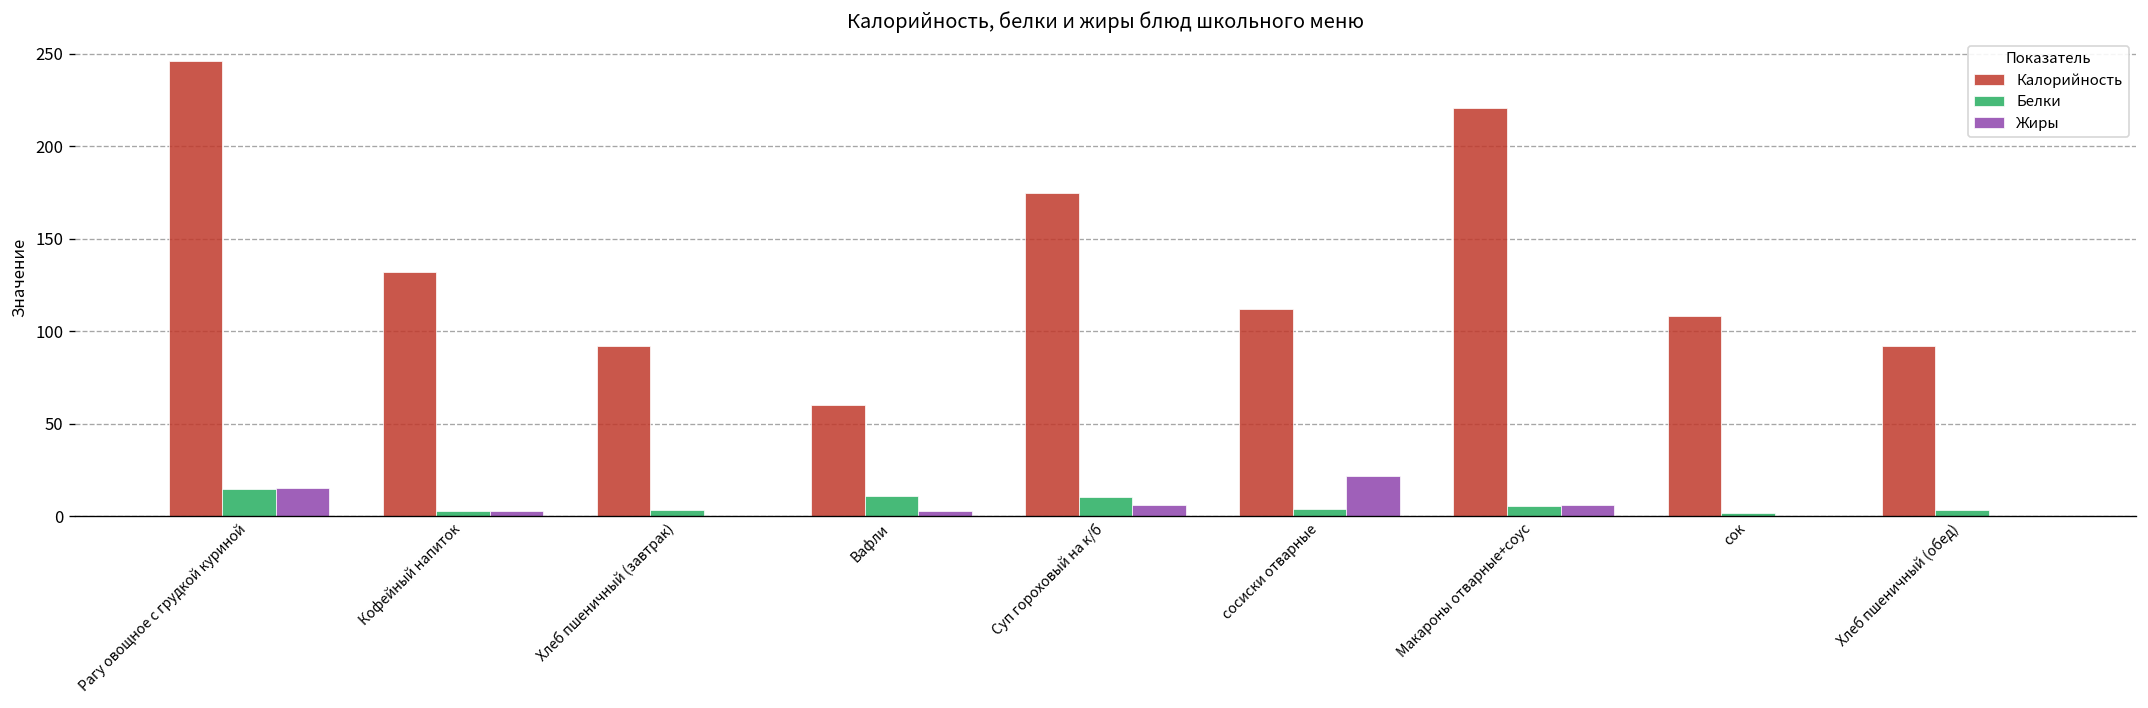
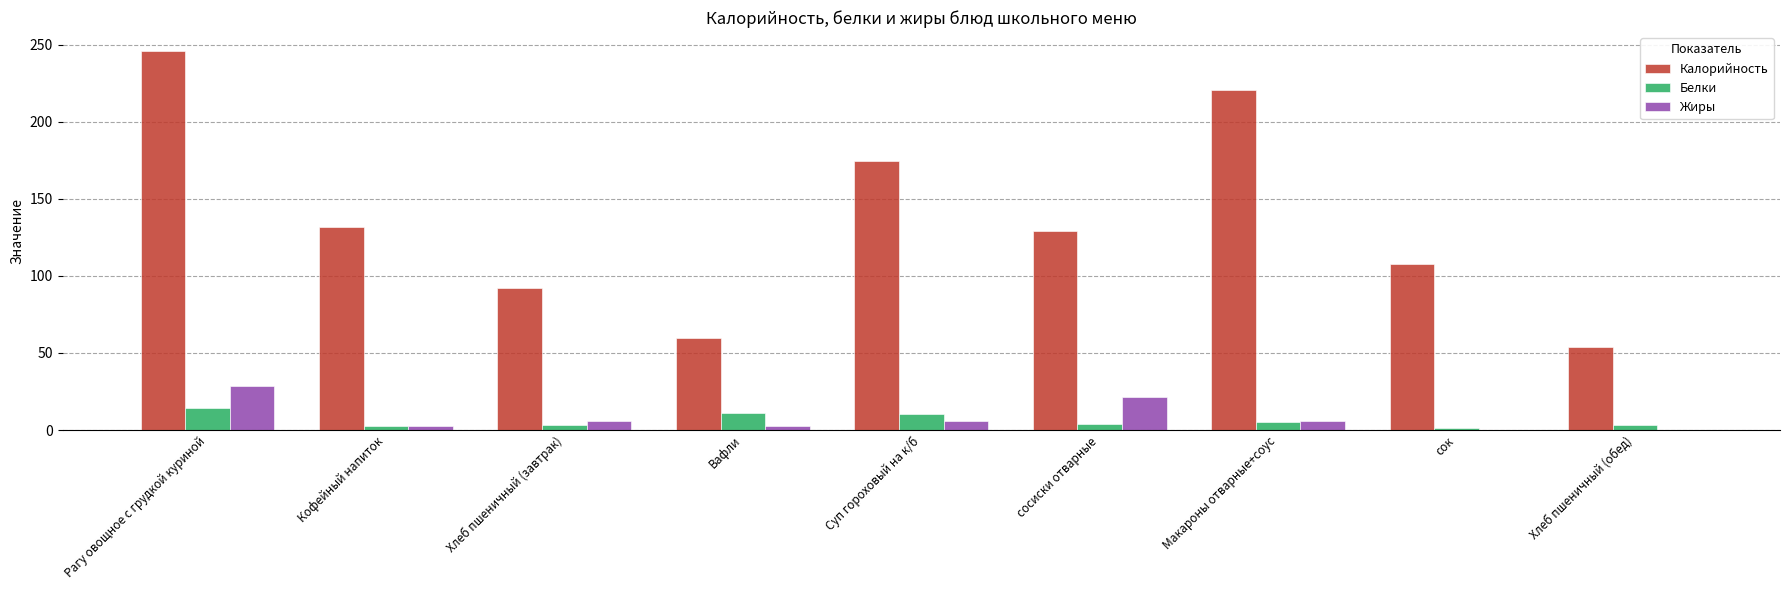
  {
    "Калорийность": {
      "Рагу овощное с грудкой куриной": 246,
      "Кофейный напиток": 132,
      "Хлеб пшеничный (завтрак)": 92,
      "Вафли": 60,
      "Суп гороховый на к/б": 175,
-     "сосиски отварные": 112,
+     "сосиски отварные": 129,
      "Макароны отварные+соус": 221,
      "сок": 108,
-     "Хлеб пшеничный (обед)": 92
+     "Хлеб пшеничный (обед)": 54
    },
    "Белки": {
      "Рагу овощное с грудкой куриной": 15,
      "Кофейный напиток": 3,
      "Хлеб пшеничный (завтрак)": 3,
      "Вафли": 11,
      "Суп гороховый на к/б": 11,
      "сосиски отварные": 4,
      "Макароны отварные+соус": 5,
      "Хлеб пшеничный (обед)": 3
    },
    "Жиры": {
-     "Рагу овощное с грудкой куриной": 15,
+     "Рагу овощное с грудкой куриной": 28,
      "Кофейный напиток": 3,
-     "Хлеб пшеничный (завтрак)": 0,
+     "Хлеб пшеничный (завтрак)": 6,
      "Вафли": 3,
      "Суп гороховый на к/б": 6,
      "сосиски отварные": 21,
      "Макароны отварные+соус": 6,
      "сок": 0
    }
  }
